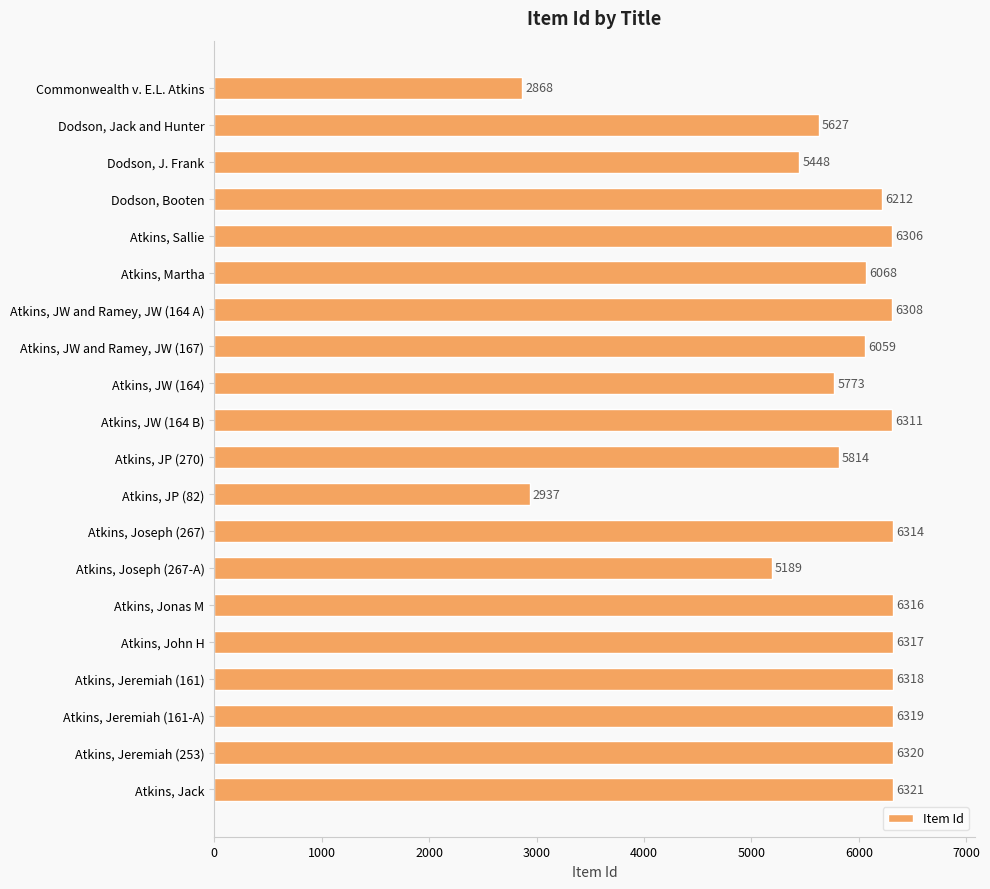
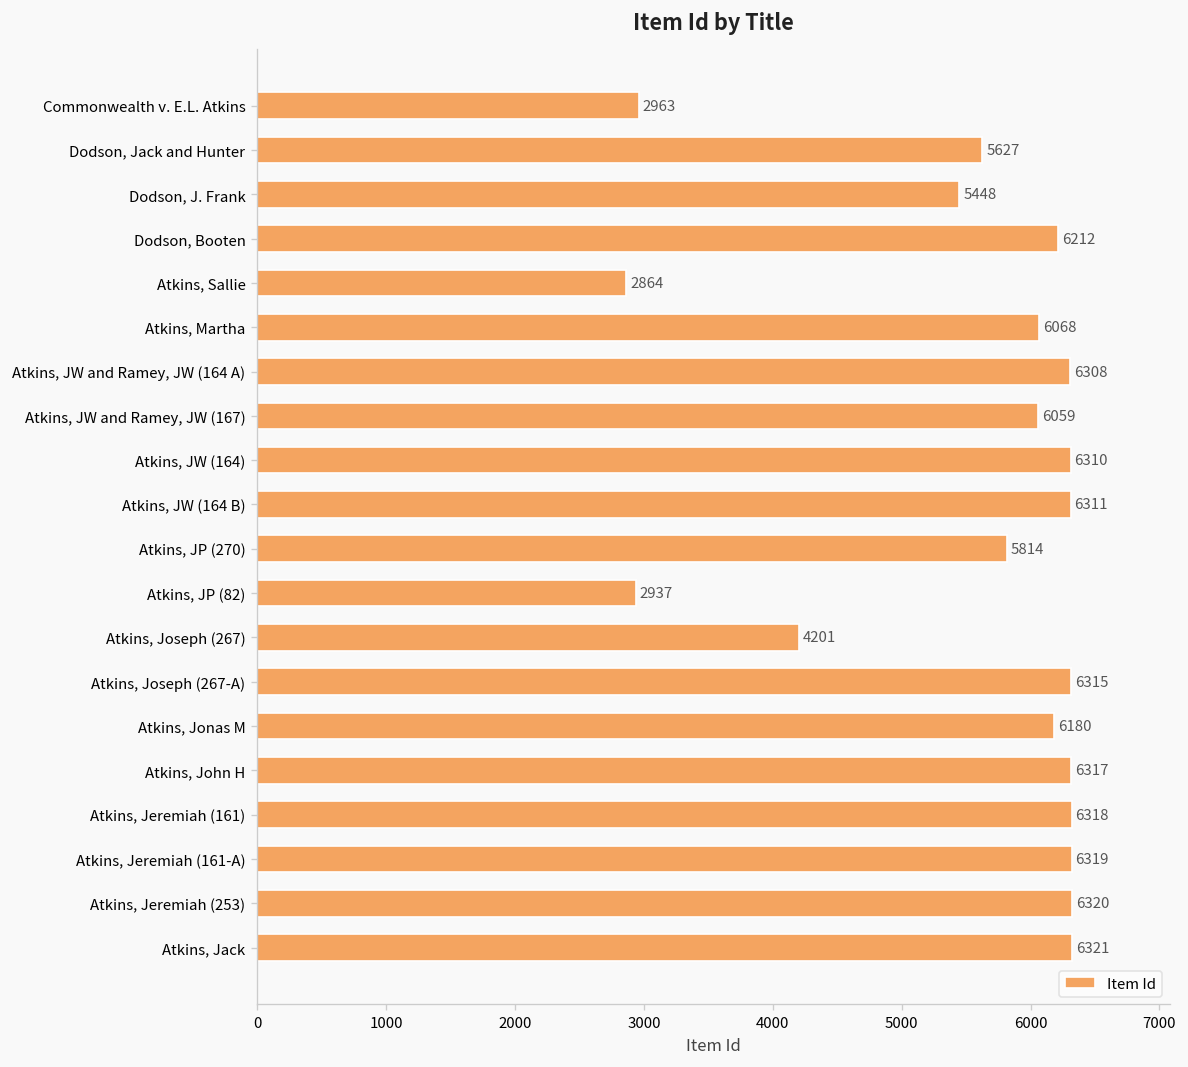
  {
-   "Commonwealth v. E.L. Atkins": 2868,
+   "Commonwealth v. E.L. Atkins": 2963,
    "Dodson, Jack and Hunter": 5627,
    "Dodson, J. Frank": 5448,
    "Dodson, Booten": 6212,
-   "Atkins, Sallie": 6306,
+   "Atkins, Sallie": 2864,
    "Atkins, Martha": 6068,
    "Atkins, JW and Ramey, JW (164 A)": 6308,
    "Atkins, JW and Ramey, JW (167)": 6059,
-   "Atkins, JW (164)": 5773,
+   "Atkins, JW (164)": 6310,
    "Atkins, JW (164 B)": 6311,
    "Atkins, JP (270)": 5814,
    "Atkins, JP (82)": 2937,
-   "Atkins, Joseph (267)": 6314,
-   "Atkins, Joseph (267-A)": 5189,
-   "Atkins, Jonas M": 6316,
+   "Atkins, Joseph (267)": 4201,
+   "Atkins, Joseph (267-A)": 6315,
+   "Atkins, Jonas M": 6180,
    "Atkins, John H": 6317,
    "Atkins, Jeremiah (161)": 6318,
    "Atkins, Jeremiah (161-A)": 6319,
    "Atkins, Jeremiah (253)": 6320,
    "Atkins, Jack": 6321
  }
